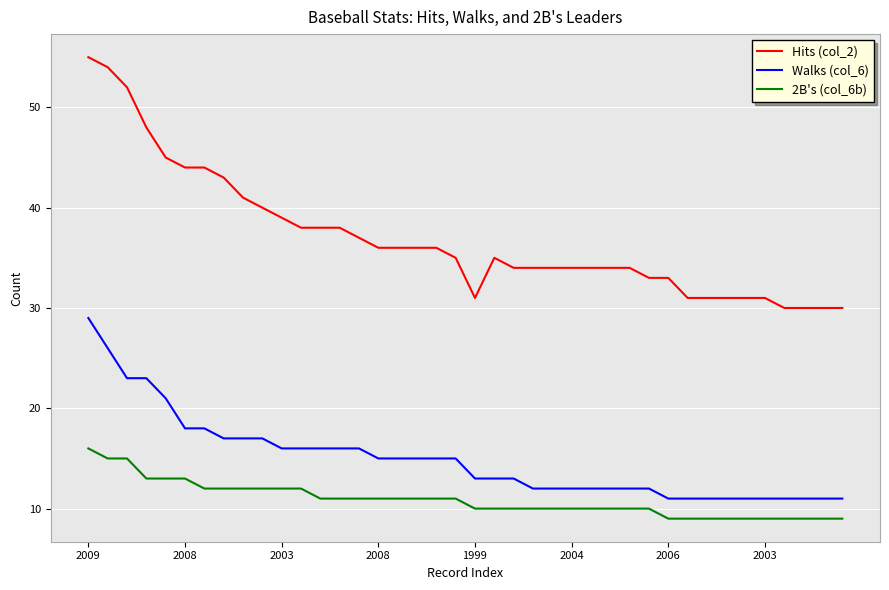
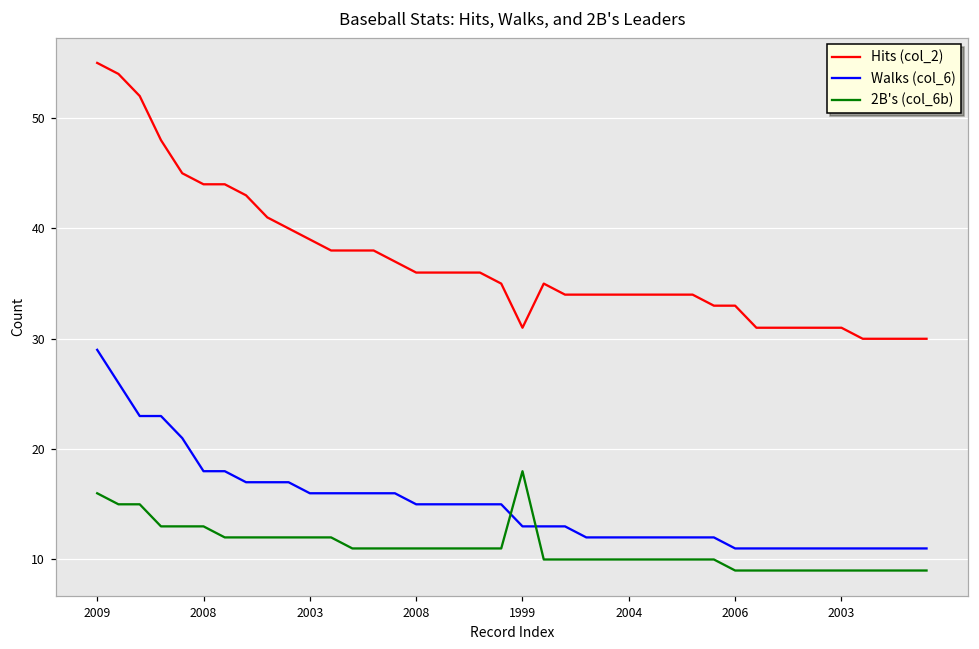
  {
    "Hits (col_2)": {
      "1999": 31
    },
    "Walks (col_6)": {
      "1999": 13
    },
    "2B's (col_6b)": {
-     "1999": 10
+     "1999": 18
    }
  }
